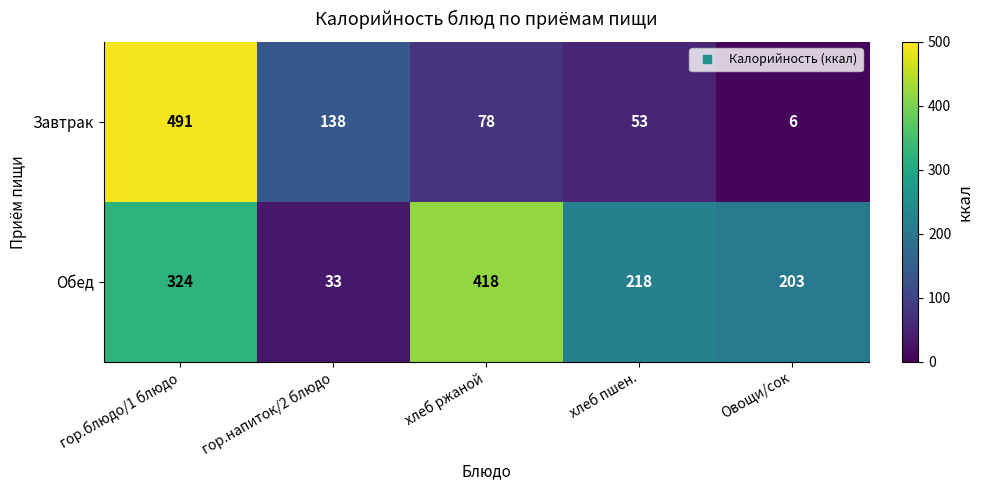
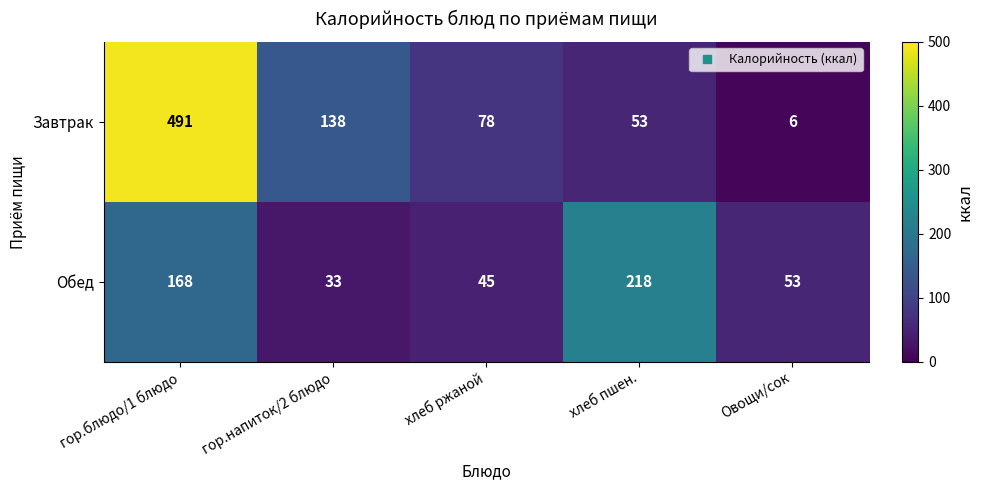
  {
    "Завтрак": {
      "гор.блюдо/1 блюдо": 491,
      "гор.напиток/2 блюдо": 138,
      "хлеб ржаной": 78,
      "хлеб пшен.": 53,
      "Овощи/сок": 6
    },
    "Обед": {
-     "гор.блюдо/1 блюдо": 324,
+     "гор.блюдо/1 блюдо": 168,
      "гор.напиток/2 блюдо": 33,
-     "хлеб ржаной": 418,
+     "хлеб ржаной": 45,
      "хлеб пшен.": 218,
-     "Овощи/сок": 203
+     "Овощи/сок": 53
    }
  }
